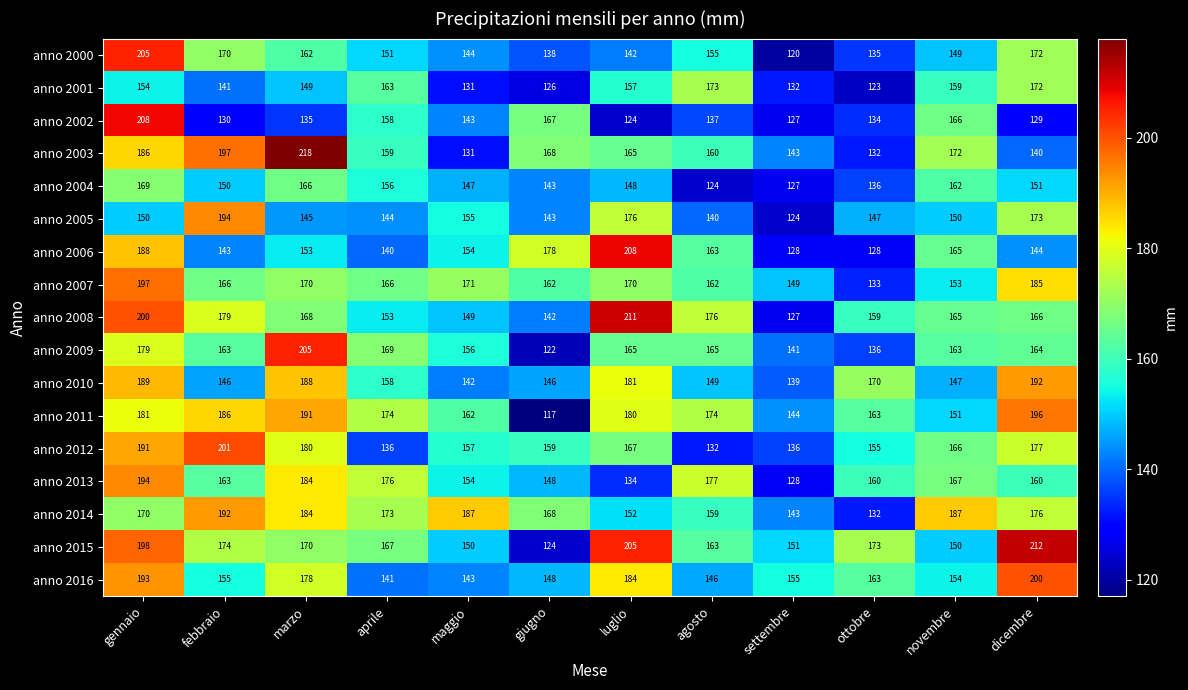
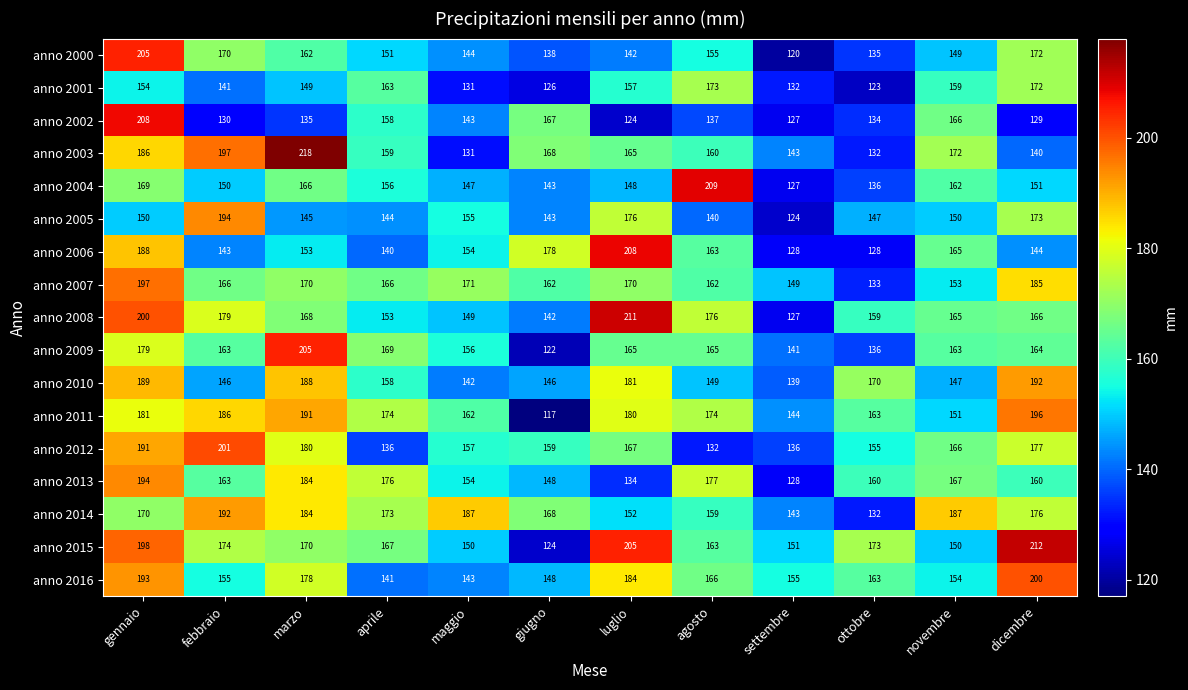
  {
    "anno 2004": {
      "gennaio": 169,
      "febbraio": 150,
      "marzo": 166,
      "aprile": 156,
      "maggio": 147,
      "giugno": 143,
      "luglio": 148,
-     "agosto": 124,
+     "agosto": 209,
      "settembre": 127,
      "ottobre": 136,
      "novembre": 162,
      "dicembre": 151
    },
    "anno 2016": {
      "gennaio": 193,
      "febbraio": 155,
      "marzo": 178,
      "aprile": 141,
      "maggio": 143,
      "giugno": 148,
      "luglio": 184,
-     "agosto": 146,
+     "agosto": 166,
      "settembre": 155,
      "ottobre": 163,
      "novembre": 154,
      "dicembre": 200
    }
  }
